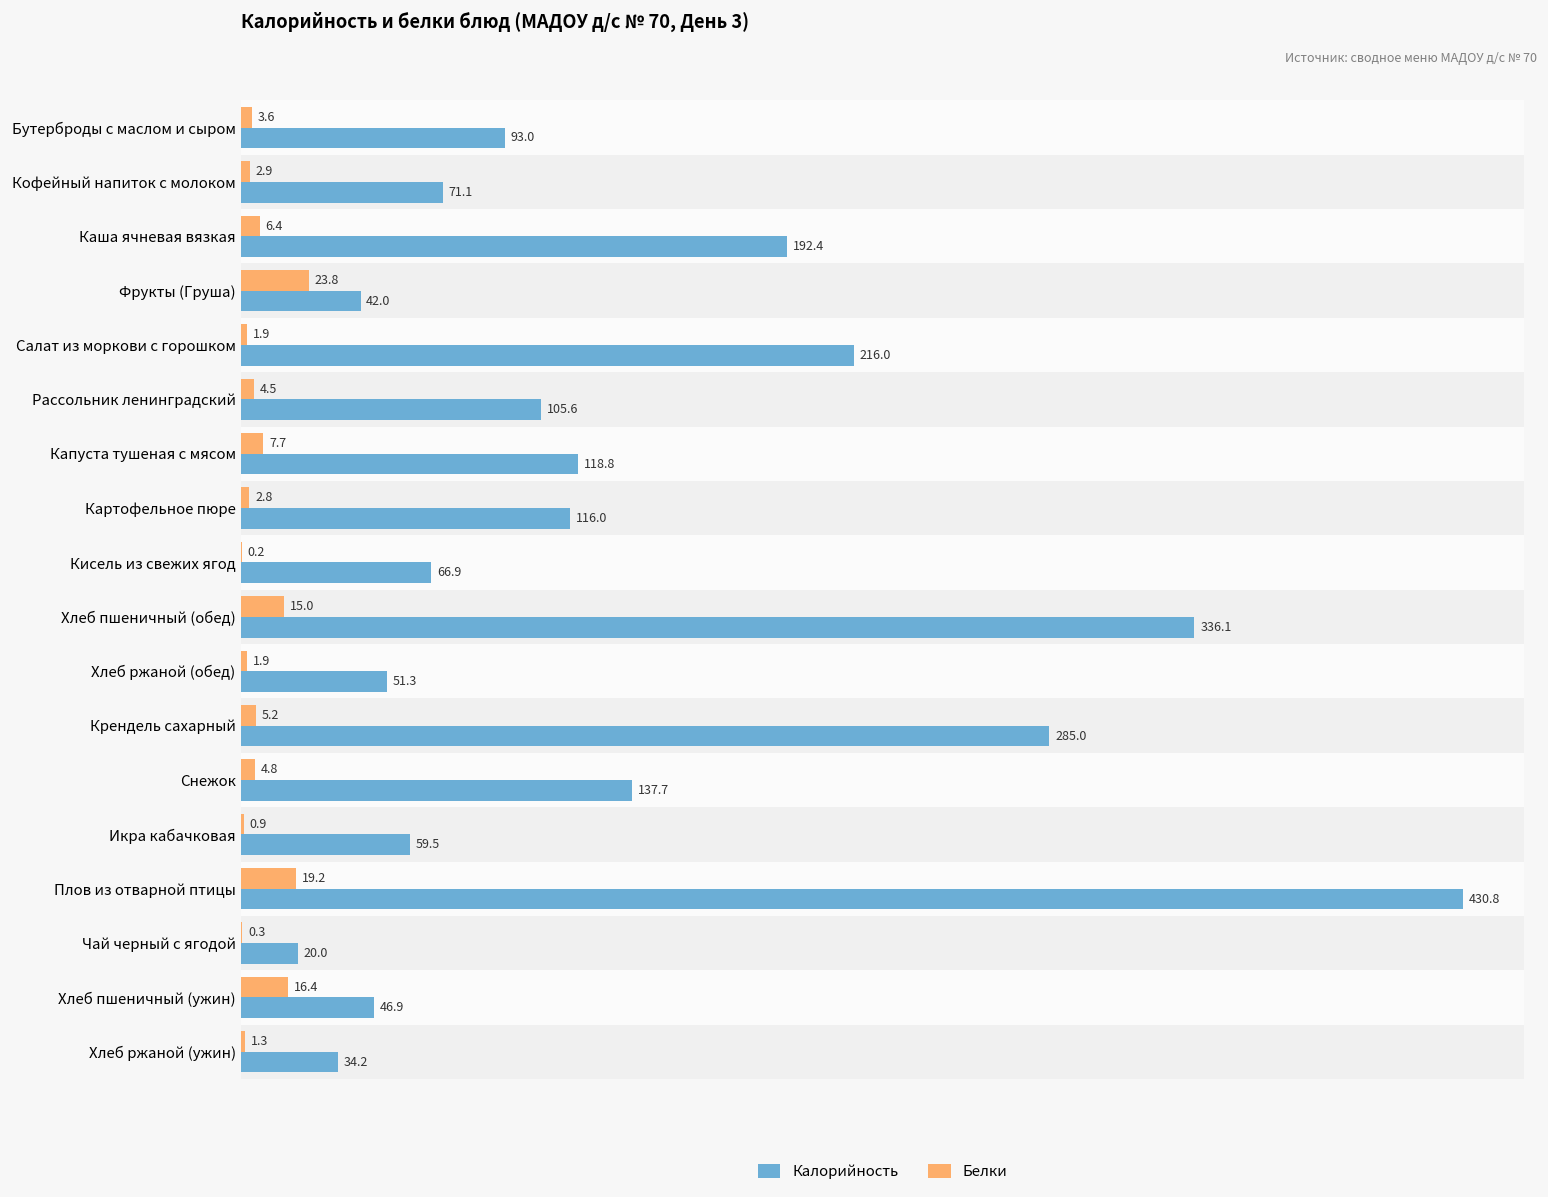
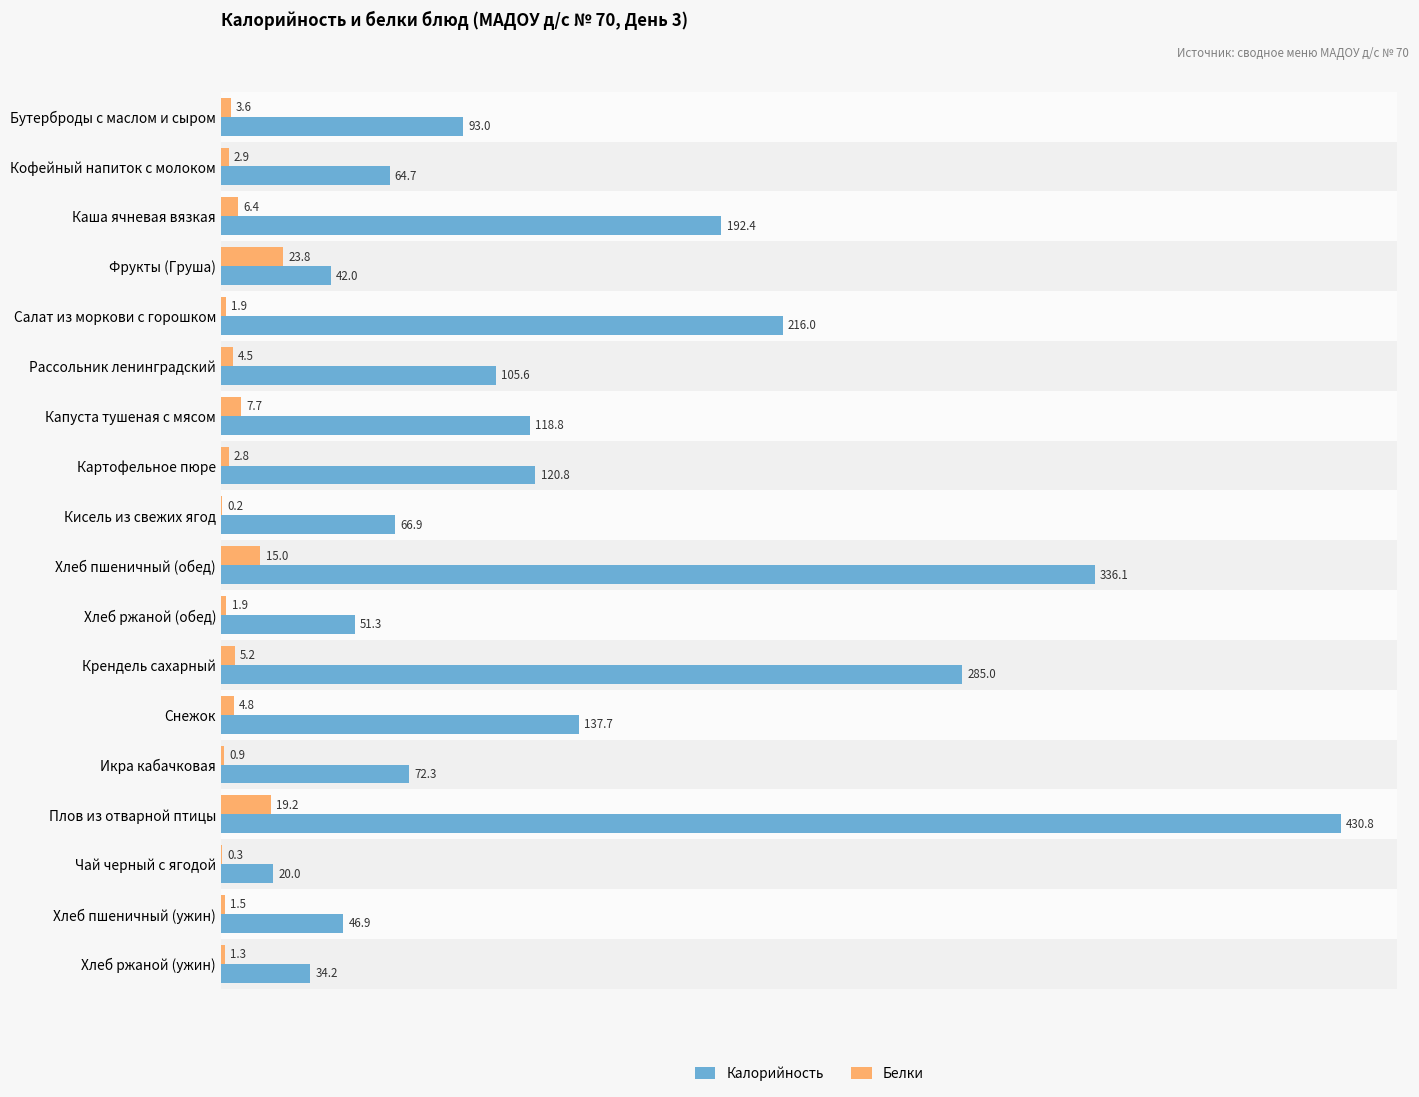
  {
    "Калорийность": {
      "Бутерброды с маслом и сыром": 93.0,
-     "Кофейный напиток с молоком": 71.1,
+     "Кофейный напиток с молоком": 64.7,
      "Каша ячневая вязкая": 192.4,
      "Фрукты (Груша)": 42.0,
      "Салат из моркови с горошком": 216.0,
      "Рассольник ленинградский": 105.6,
      "Капуста тушеная с мясом": 118.8,
-     "Картофельное пюре": 116.0,
+     "Картофельное пюре": 120.8,
      "Кисель из свежих ягод": 66.9,
      "Хлеб пшеничный (обед)": 336.1,
      "Хлеб ржаной (обед)": 51.3,
      "Крендель сахарный": 285.0,
      "Снежок": 137.7,
-     "Икра кабачковая": 59.5,
+     "Икра кабачковая": 72.3,
      "Плов из отварной птицы": 430.8,
      "Чай черный с ягодой": 20.0,
      "Хлеб пшеничный (ужин)": 46.9,
      "Хлеб ржаной (ужин)": 34.2
    },
    "Белки": {
      "Бутерброды с маслом и сыром": 3.6,
      "Кофейный напиток с молоком": 2.9,
      "Каша ячневая вязкая": 6.4,
      "Фрукты (Груша)": 23.8,
      "Салат из моркови с горошком": 1.9,
      "Рассольник ленинградский": 4.5,
      "Капуста тушеная с мясом": 7.7,
      "Картофельное пюре": 2.8,
      "Кисель из свежих ягод": 0.2,
      "Хлеб пшеничный (обед)": 15.0,
      "Хлеб ржаной (обед)": 1.9,
      "Крендель сахарный": 5.2,
      "Снежок": 4.8,
      "Икра кабачковая": 0.9,
      "Плов из отварной птицы": 19.2,
      "Чай черный с ягодой": 0.3,
-     "Хлеб пшеничный (ужин)": 16.4,
+     "Хлеб пшеничный (ужин)": 1.5,
      "Хлеб ржаной (ужин)": 1.3
    }
  }
